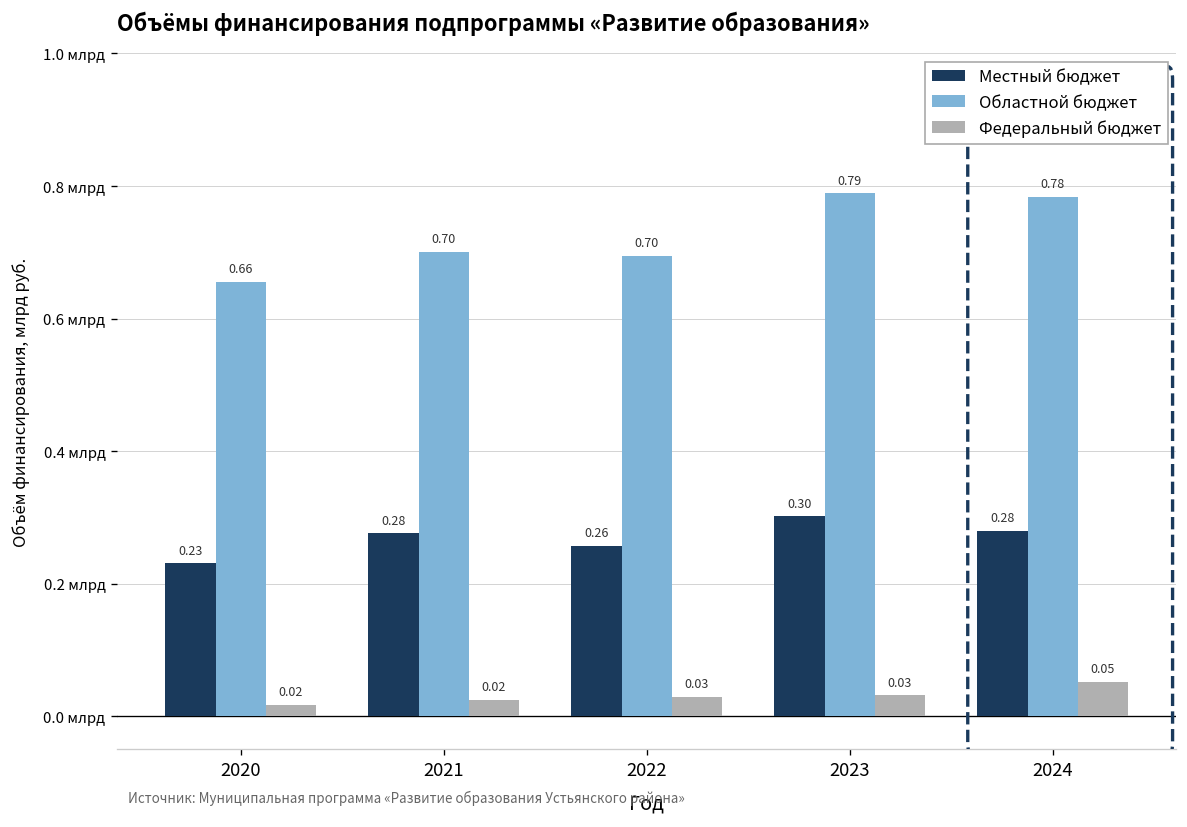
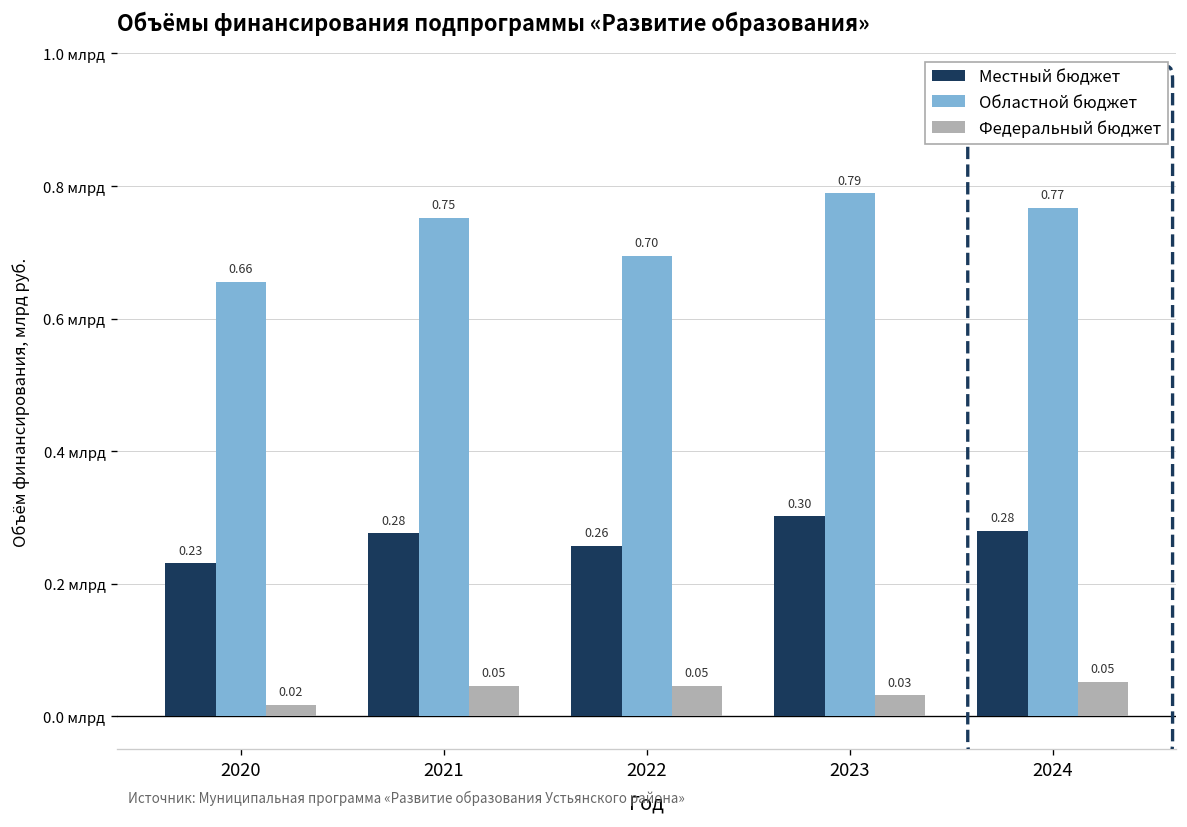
  {
    "Местный бюджет": {
      "2020": 0.23,
      "2021": 0.28,
      "2022": 0.26,
      "2023": 0.30,
      "2024": 0.28
    },
    "Областной бюджет": {
      "2020": 0.66,
-     "2021": 0.70,
+     "2021": 0.75,
      "2022": 0.70,
      "2023": 0.79,
-     "2024": 0.78
+     "2024": 0.77
    },
    "Федеральный бюджет": {
      "2020": 0.02,
-     "2021": 0.02,
-     "2022": 0.03,
+     "2021": 0.05,
+     "2022": 0.05,
      "2023": 0.03,
      "2024": 0.05
    }
  }
